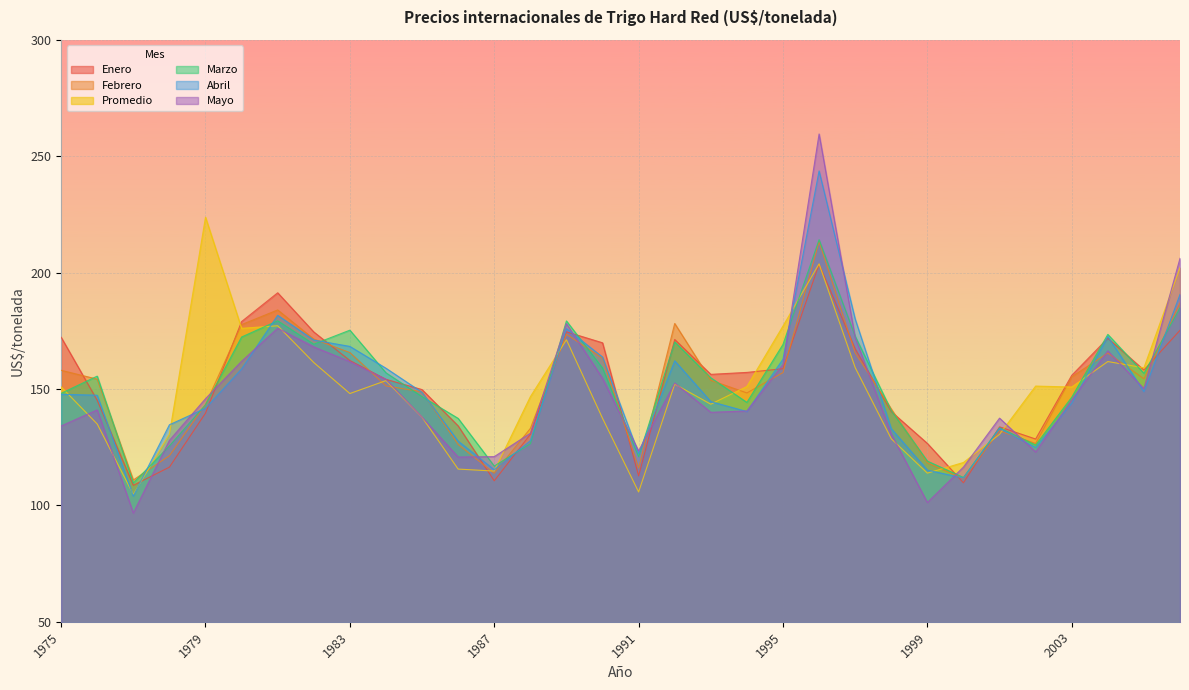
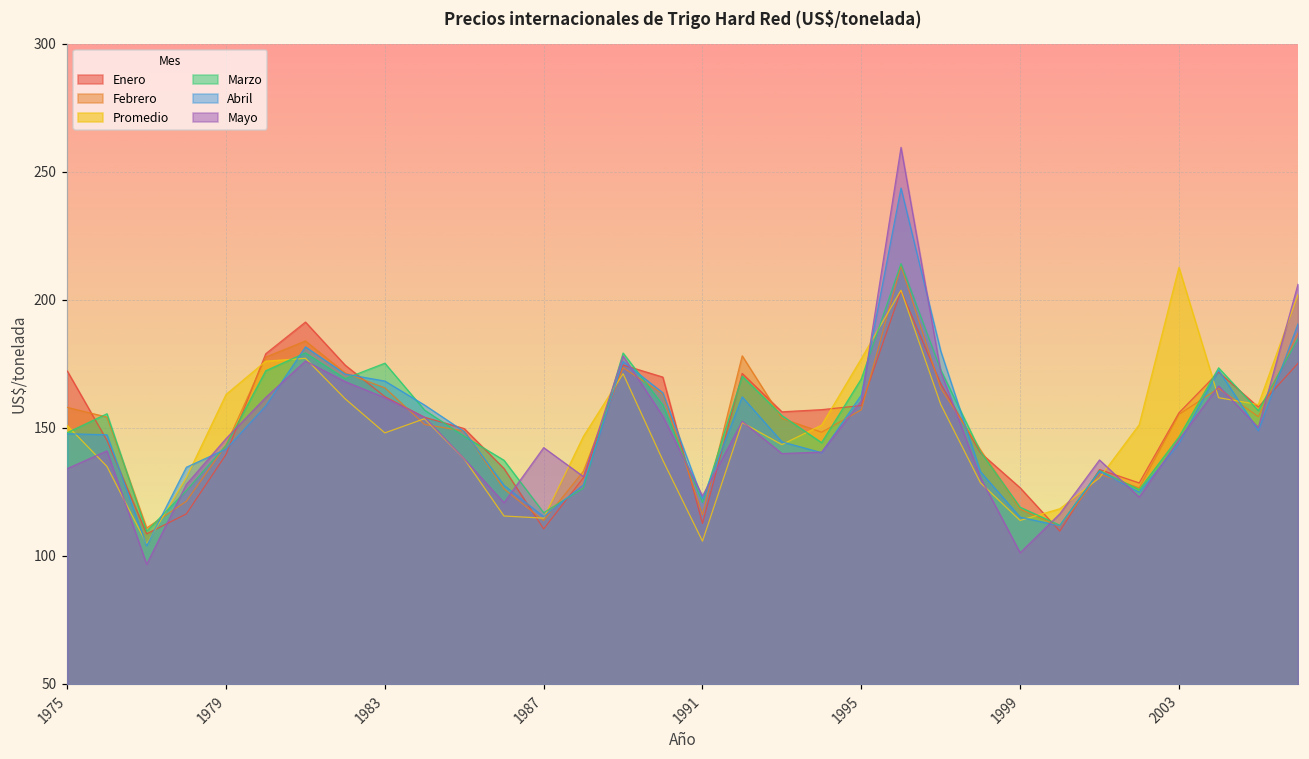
  {
    "Promedio": {
      "1975": 151,
-     "1979": 224,
+     "1979": 163,
      "1983": 148,
      "1991": 106,
      "1995": 177,
      "1999": 114,
-     "2003": 151
+     "2003": 213
    },
    "Marzo": {
      "1983": 175,
      "1987": 117,
      "1991": 121,
      "1995": 169
    },
    "Abril": {
      "1979": 142,
      "1983": 168,
      "1991": 122,
      "1995": 163,
      "1999": 115,
      "2003": 144
    },
    "Mayo": {
      "1975": 134,
      "1979": 146,
-     "1987": 121,
+     "1987": 142,
      "1991": 123,
      "1995": 161,
      "1999": 101
    }
  }
